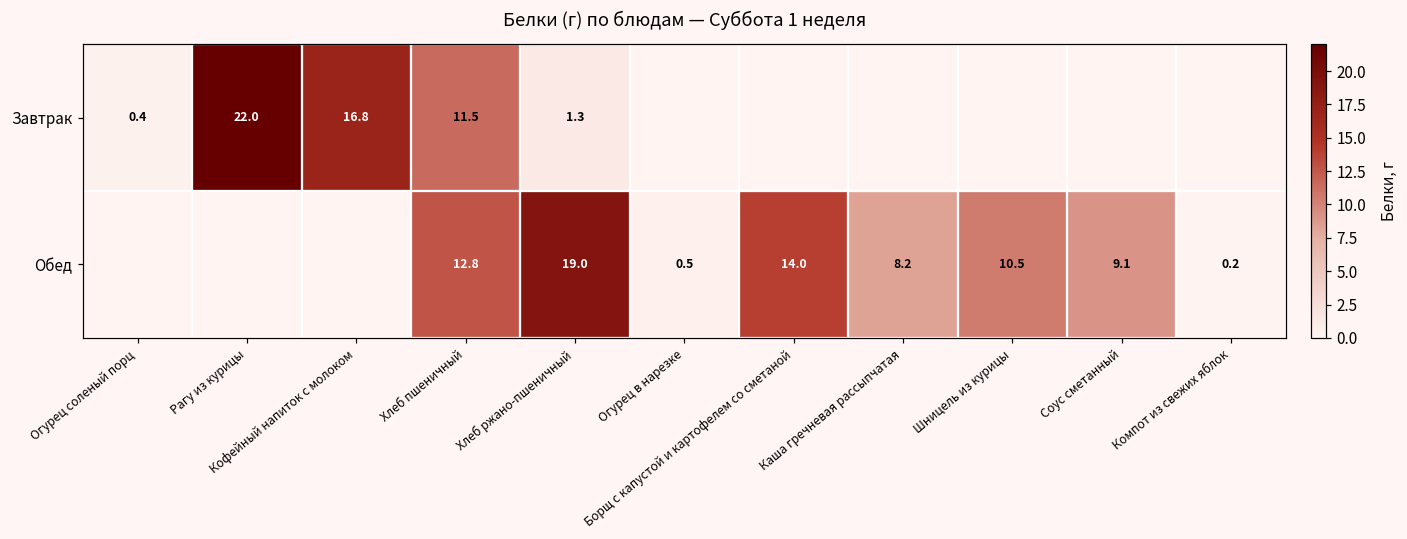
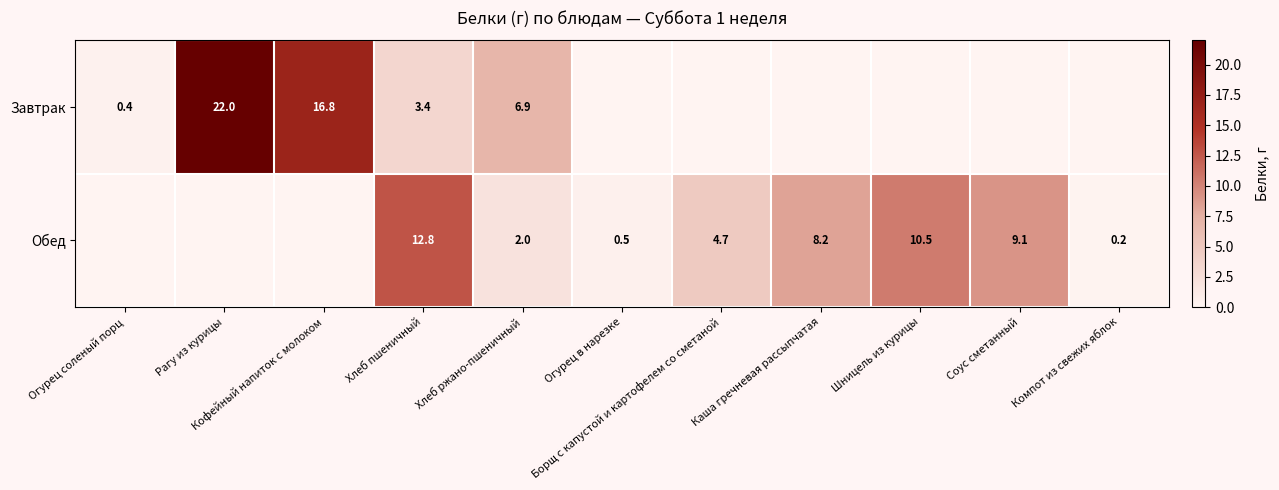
  {
    "Завтрак": {
      "Огурец соленый порц": 0.4,
      "Рагу из курицы": 22.0,
      "Кофейный напиток с молоком": 16.8,
-     "Хлеб пшеничный": 11.5,
-     "Хлеб ржано-пшеничный": 1.3
+     "Хлеб пшеничный": 3.4,
+     "Хлеб ржано-пшеничный": 6.9
    },
    "Обед": {
      "Хлеб пшеничный": 12.8,
-     "Хлеб ржано-пшеничный": 19.0,
+     "Хлеб ржано-пшеничный": 2.0,
      "Огурец в нарезке": 0.5,
-     "Борщ с капустой и картофелем со сметаной": 14.0,
+     "Борщ с капустой и картофелем со сметаной": 4.7,
      "Каша гречневая рассыпчатая": 8.2,
      "Шницель из курицы": 10.5,
      "Соус сметанный": 9.1,
      "Компот из свежих яблок": 0.2
    }
  }
